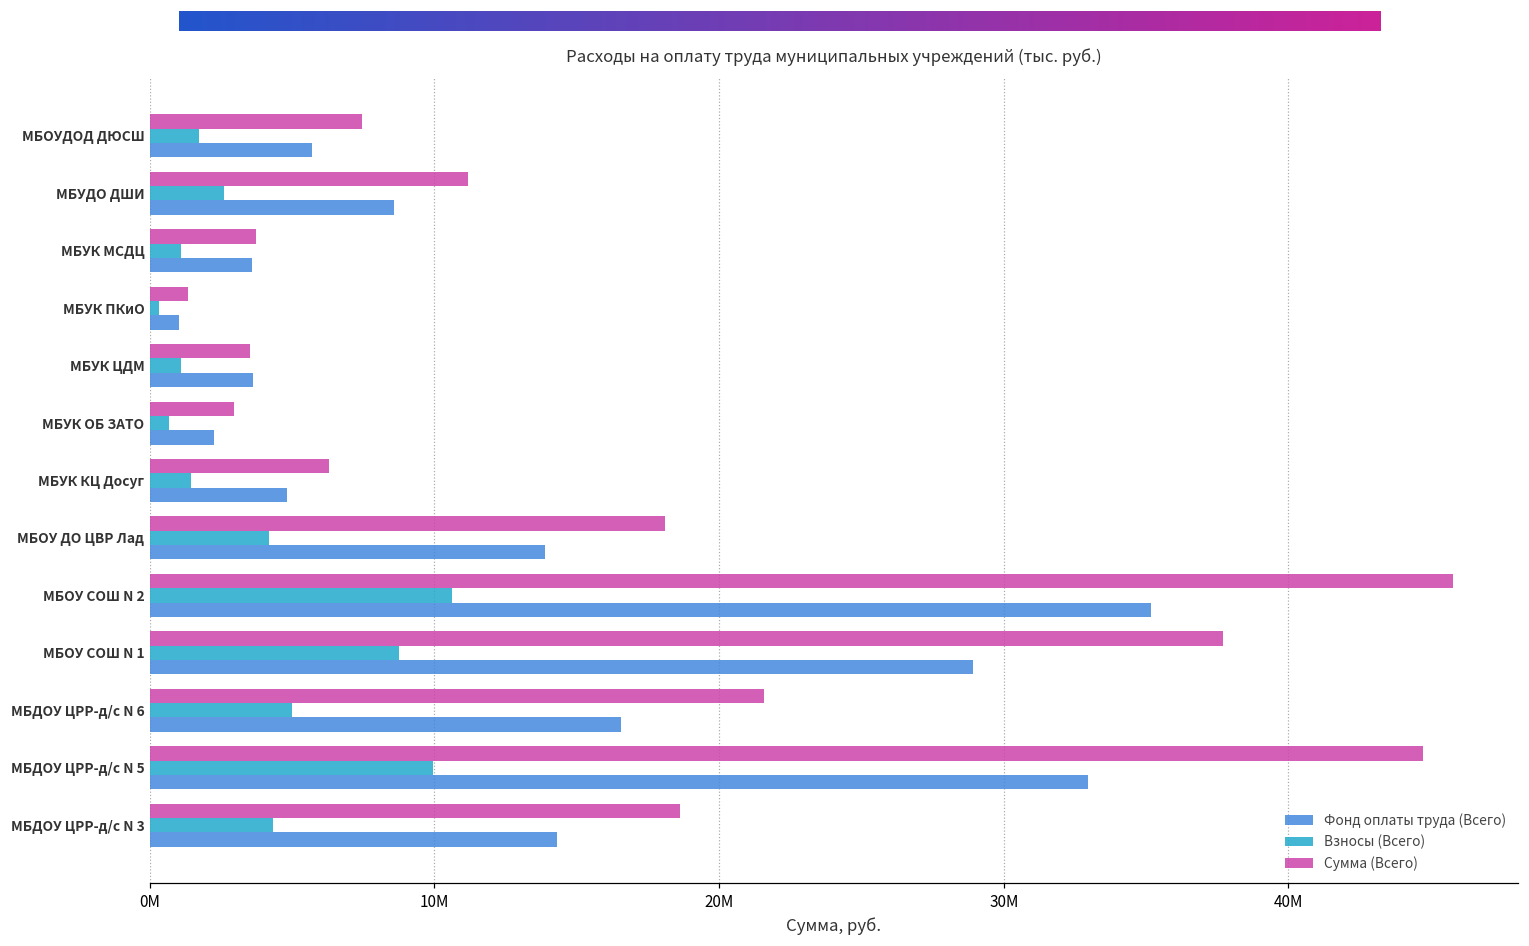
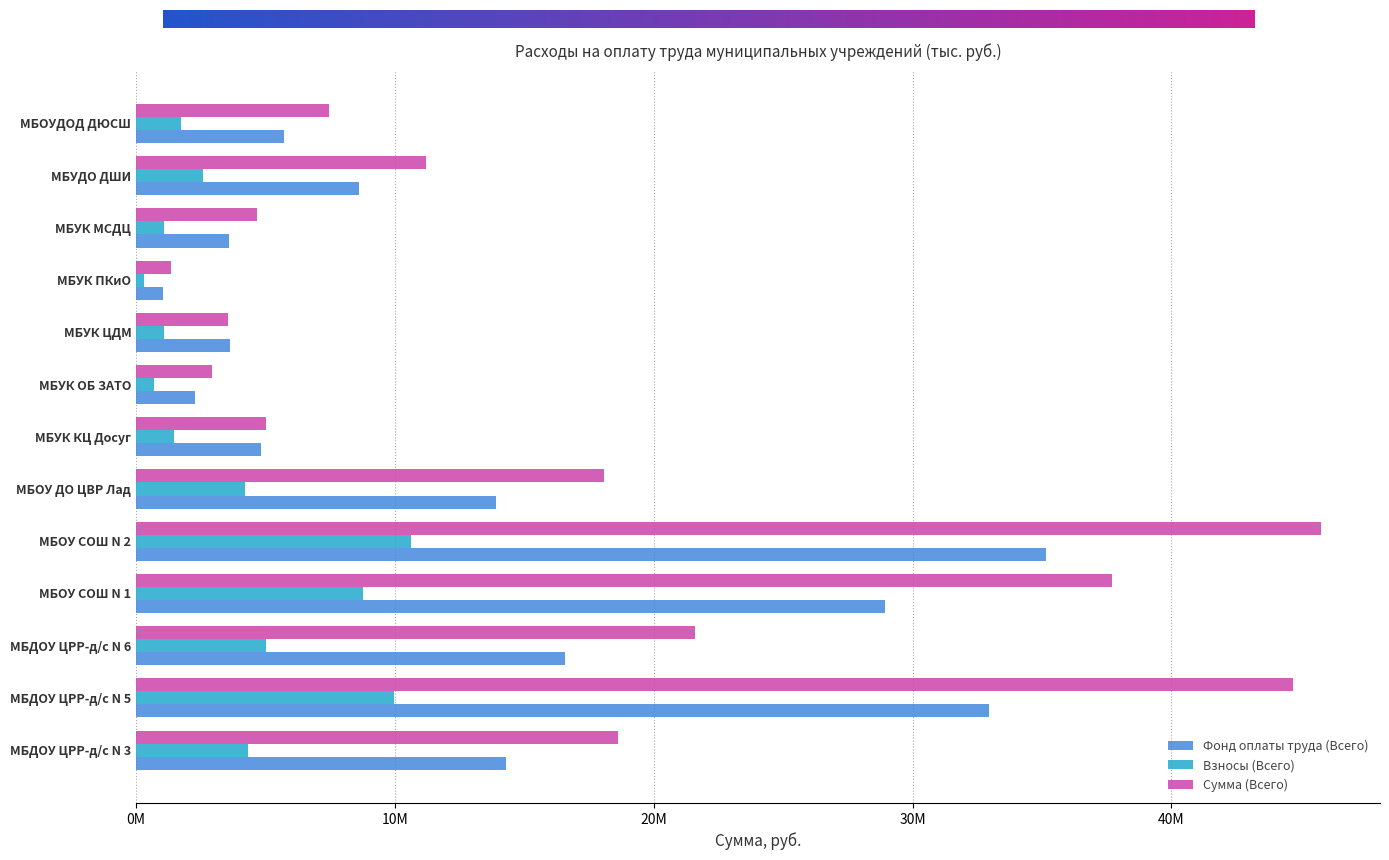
  {
    "Сумма (Всего)": {
      "МБОУДОД ДЮСШ": 7400000,
      "МБУДО ДШИ": 11200000,
-     "МБУК МСДЦ": 3700000,
+     "МБУК МСДЦ": 4700000,
      "МБУК ПКиО": 1300000,
      "МБУК ЦДМ": 3500000,
      "МБУК ОБ ЗАТО": 2900000,
-     "МБУК КЦ Досуг": 6300000,
+     "МБУК КЦ Досуг": 5000000,
      "МБОУ ДО ЦВР Лад": 18100000,
      "МБОУ СОШ N 2": 45800000,
      "МБОУ СОШ N 1": 37700000,
      "МБДОУ ЦРР-д/с N 6": 21600000,
      "МБДОУ ЦРР-д/с N 5": 44700000,
      "МБДОУ ЦРР-д/с N 3": 18600000
    }
  }
